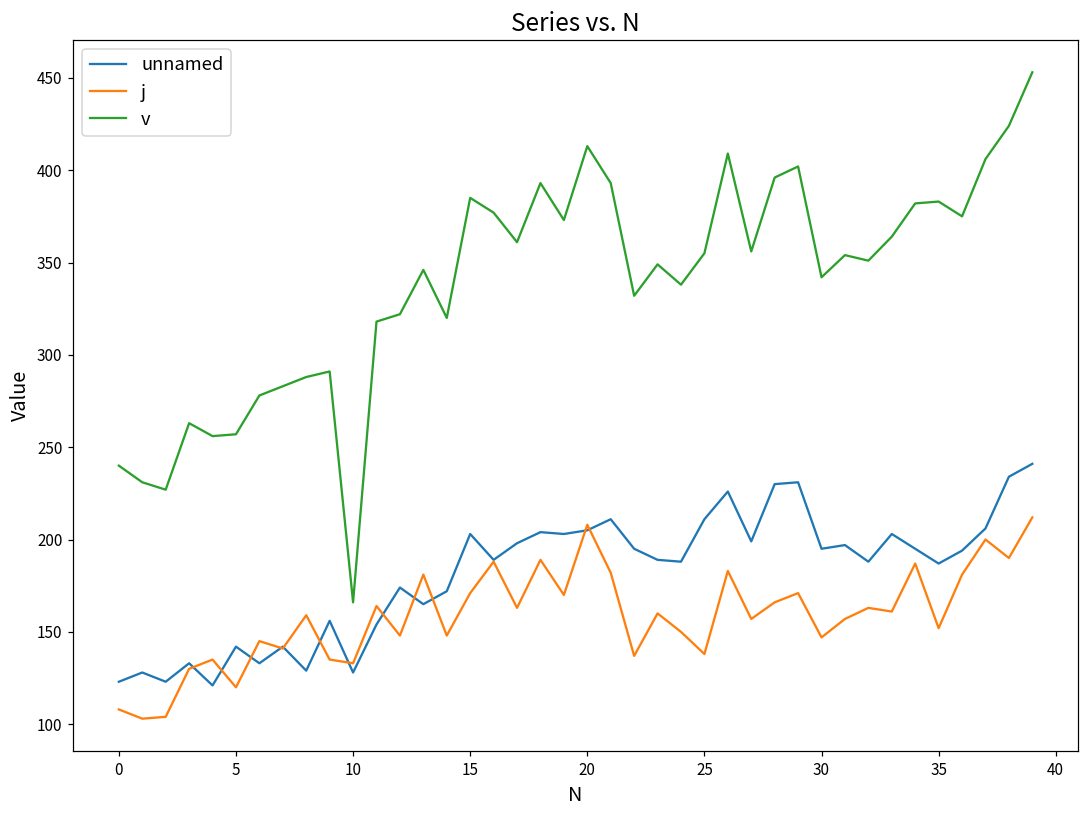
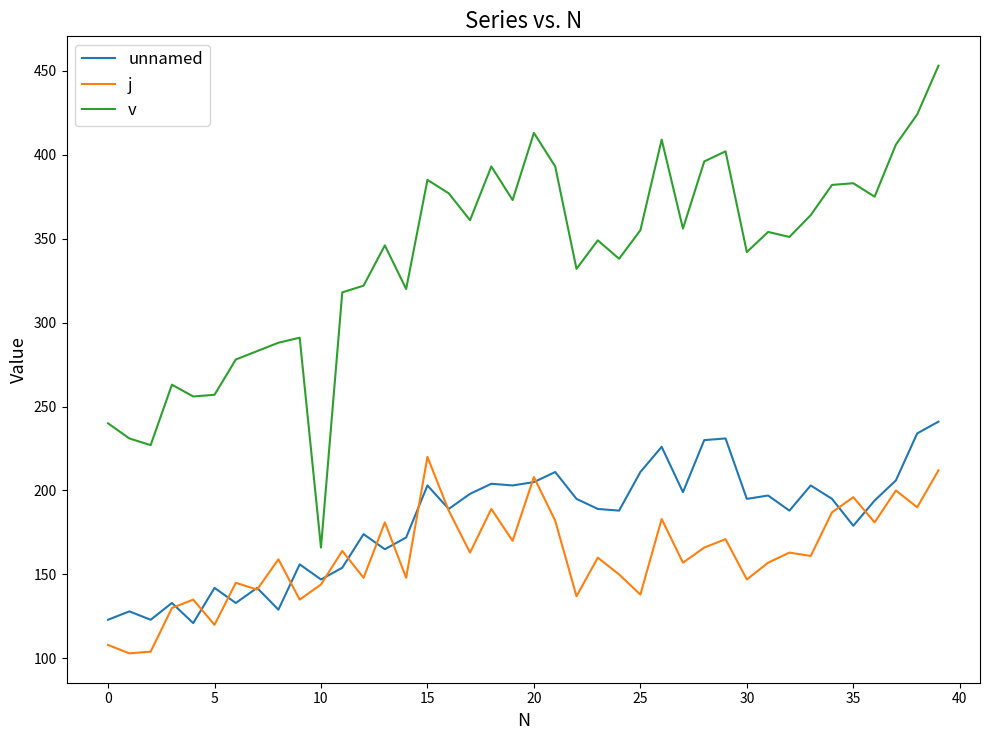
  {
    "unnamed": {
      "0": 123,
      "5": 142,
-     "10": 128,
+     "10": 147,
      "15": 203,
      "20": 205,
      "25": 211,
      "30": 195,
-     "35": 187
+     "35": 179
    },
    "j": {
      "0": 108,
      "5": 120,
-     "10": 133,
-     "15": 171,
+     "10": 144,
+     "15": 220,
      "20": 208,
      "25": 138,
      "30": 147,
-     "35": 152
+     "35": 196
    },
    "v": {
      "0": 240,
      "5": 257,
      "10": 166,
      "15": 385,
      "20": 413,
      "25": 355,
      "30": 342,
      "35": 383
    }
  }
